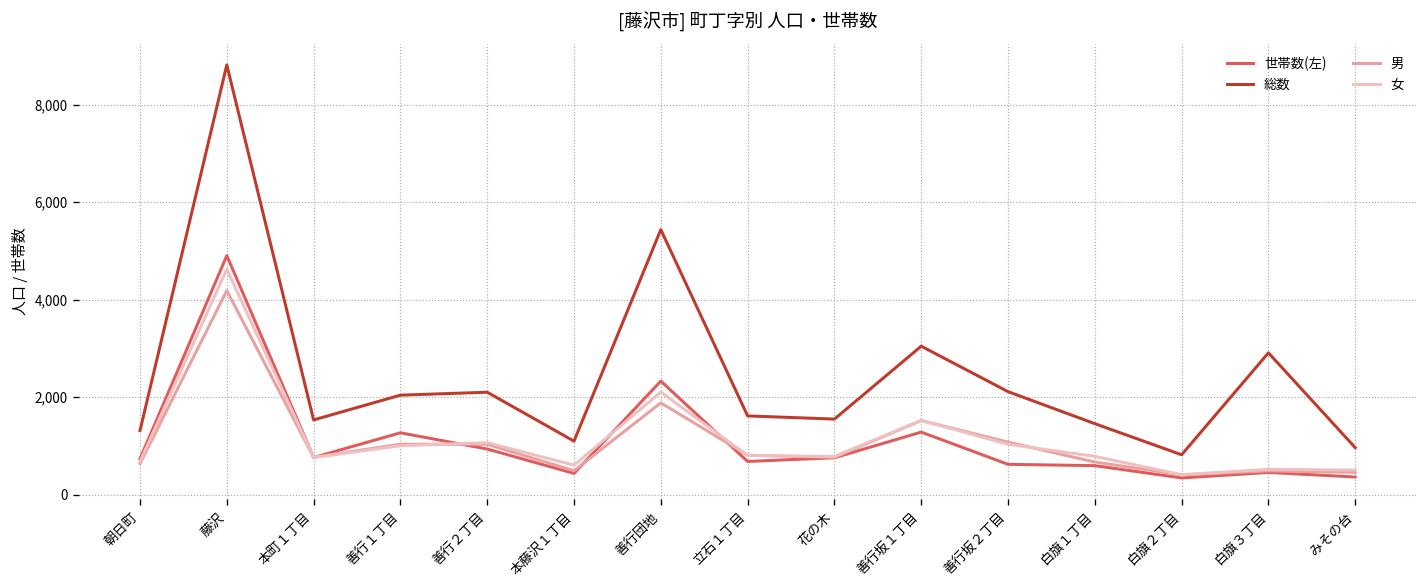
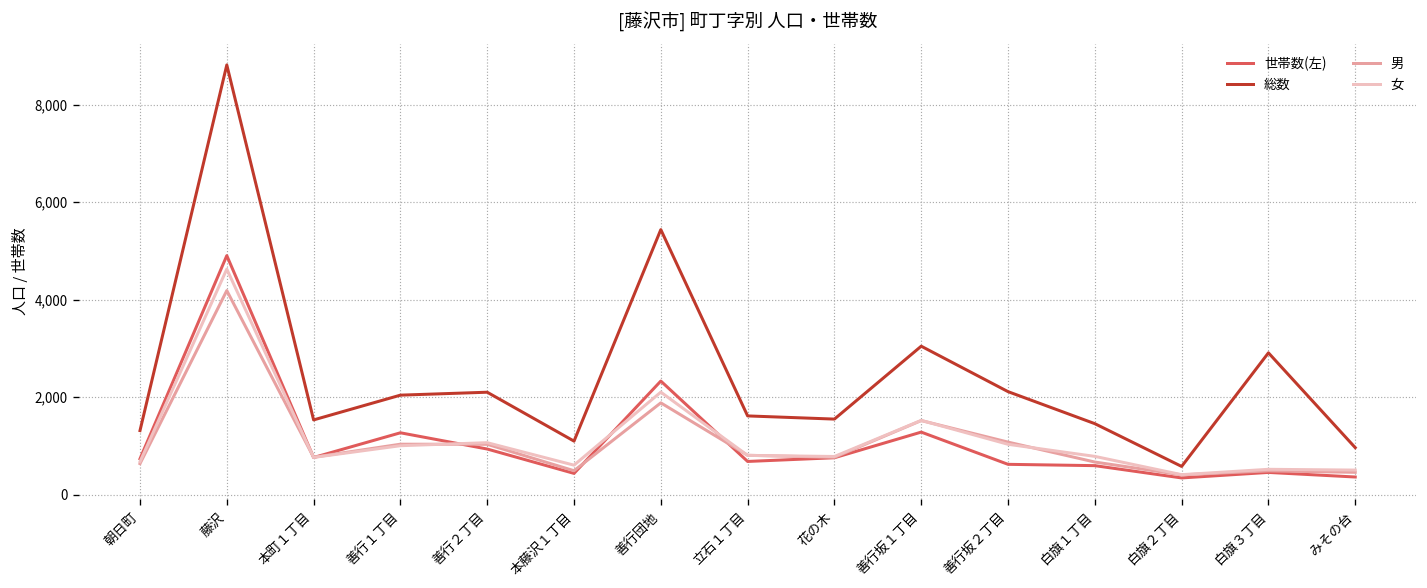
  {
    "世帯数(左)": {
      "藤沢": "4,900",
      "善行１丁目": "1,300",
      "善行２丁目": "900",
      "善行団地": "2,300",
      "立石１丁目": "700",
      "善行坂１丁目": "1,300",
      "善行坂２丁目": "600",
      "白旗１丁目": "600",
      "白旗２丁目": "300",
      "みその台": "400"
    },
    "総数": {
      "朝日町": "1,300",
      "藤沢": "8,800",
      "本町１丁目": "1,500",
      "善行１丁目": "2,000",
      "善行２丁目": "2,100",
      "本藤沢１丁目": "1,100",
      "善行団地": "5,400",
      "立石１丁目": "1,600",
      "花の木": "1,600",
      "善行坂１丁目": "3,000",
      "善行坂２丁目": "2,100",
      "白旗１丁目": "1,500",
-     "白旗２丁目": "800",
+     "白旗２丁目": "600",
      "白旗３丁目": "2,900",
      "みその台": "1,000"
    }
  }
